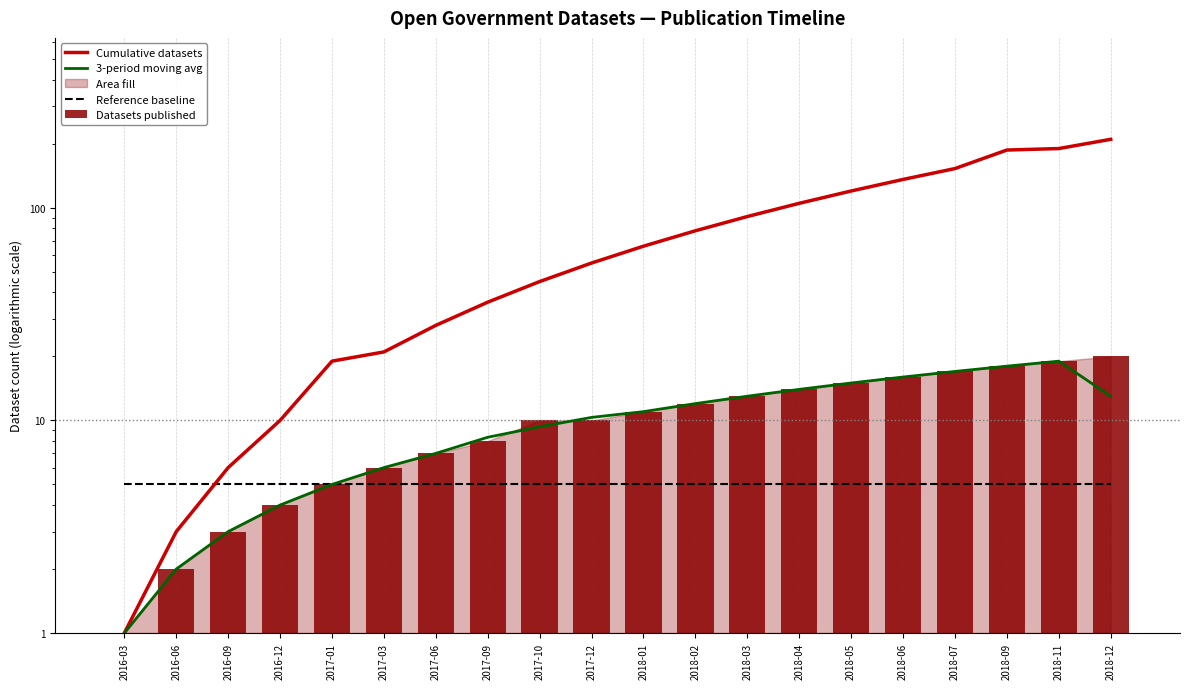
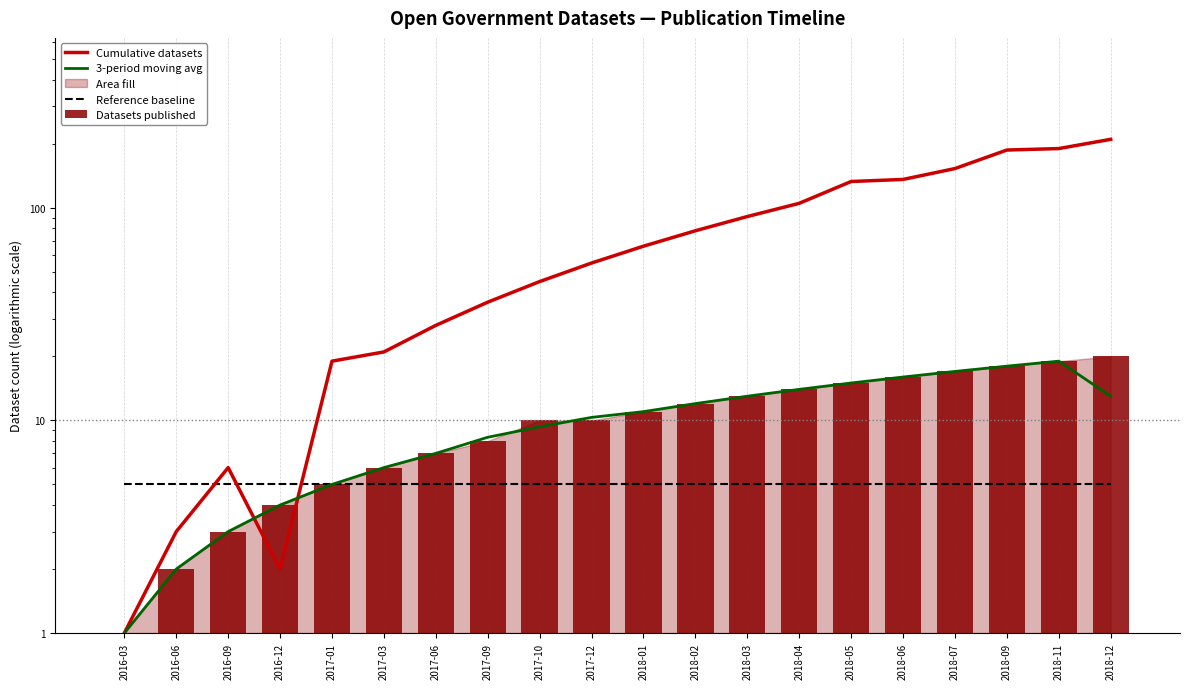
  {
    "Area fill": {
      "2016-03": 1,
      "2016-06": 2,
      "2016-09": 3,
      "2016-12": 4,
      "2017-01": 5,
      "2017-03": 6,
      "2017-06": 7,
      "2017-09": 8,
      "2017-10": 10,
      "2017-12": 10,
      "2018-01": 11,
      "2018-02": 12,
      "2018-03": 13,
      "2018-04": 14,
      "2018-05": 15,
      "2018-06": 16,
      "2018-07": 17,
      "2018-09": 18,
      "2018-11": 19,
      "2018-12": 20
    },
    "Cumulative datasets": {
      "2016-06": 3,
      "2016-09": 6,
-     "2016-12": 10,
+     "2016-12": 2,
      "2017-01": 19,
      "2017-03": 21,
      "2017-06": 28,
      "2017-09": 36,
      "2017-10": 45,
      "2017-12": 55,
      "2018-01": 66,
      "2018-02": 78,
      "2018-03": 91,
      "2018-04": 110,
-     "2018-05": 120,
+     "2018-05": 130,
      "2018-06": 140,
      "2018-07": 150,
      "2018-09": 190,
      "2018-11": 190,
      "2018-12": 210
    },
    "3-period moving avg": {
      "2017-09": 8.3,
      "2017-10": 9,
      "2017-12": 10,
      "2018-12": 13
    },
    "Reference baseline": {
      "2016-03": 5,
      "2016-06": 5,
      "2016-09": 5,
      "2016-12": 5,
      "2017-03": 5,
      "2017-06": 5,
      "2017-09": 5,
      "2017-10": 5,
      "2017-12": 5,
      "2018-01": 5,
      "2018-02": 5,
      "2018-03": 5,
      "2018-04": 5,
      "2018-05": 5,
      "2018-06": 5,
      "2018-07": 5,
      "2018-09": 5,
      "2018-11": 5,
      "2018-12": 5
    }
  }
